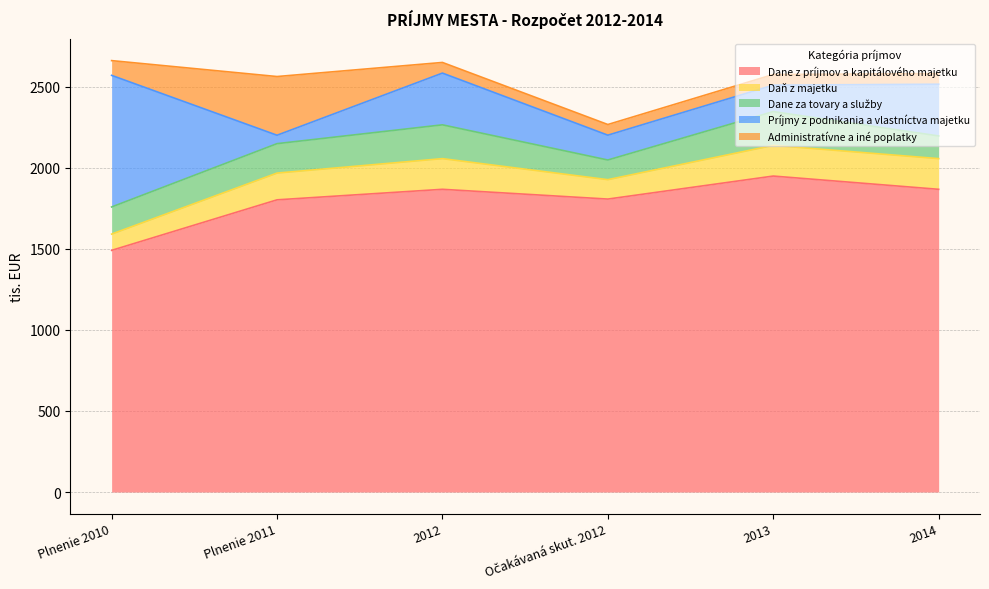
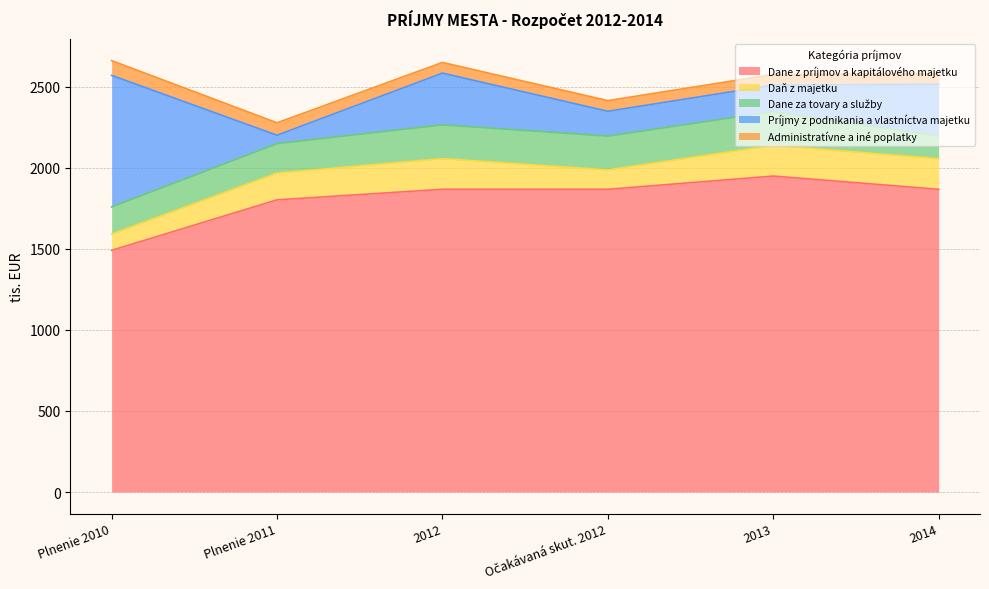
  {
    "Dane z príjmov a kapitálového majetku": {
      "Plnenie 2010": 1490,
      "Plnenie 2011": 1800,
      "2012": 1870,
-     "Očakávaná skut. 2012": 1810,
+     "Očakávaná skut. 2012": 1870,
      "2013": 1950,
      "2014": 1870
    },
    "Daň z majetku": {
      "Plnenie 2010": 100,
      "Plnenie 2011": 160,
      "2012": 190,
      "Očakávaná skut. 2012": 120,
      "2014": 190
    },
    "Dane za tovary a služby": {
      "Plnenie 2010": 170,
      "Plnenie 2011": 180,
      "2012": 210,
-     "Očakávaná skut. 2012": 120
+     "Očakávaná skut. 2012": 210
    },
    "Príjmy z podnikania a vlastníctva majetku": {
      "Plnenie 2010": 810,
      "Plnenie 2011": 50,
      "2012": 320,
      "Očakávaná skut. 2012": 150
    },
    "Administratívne a iné poplatky": {
      "Plnenie 2010": 90,
-     "Plnenie 2011": 360,
+     "Plnenie 2011": 80,
      "2012": 70,
      "Očakávaná skut. 2012": 70
    }
  }
